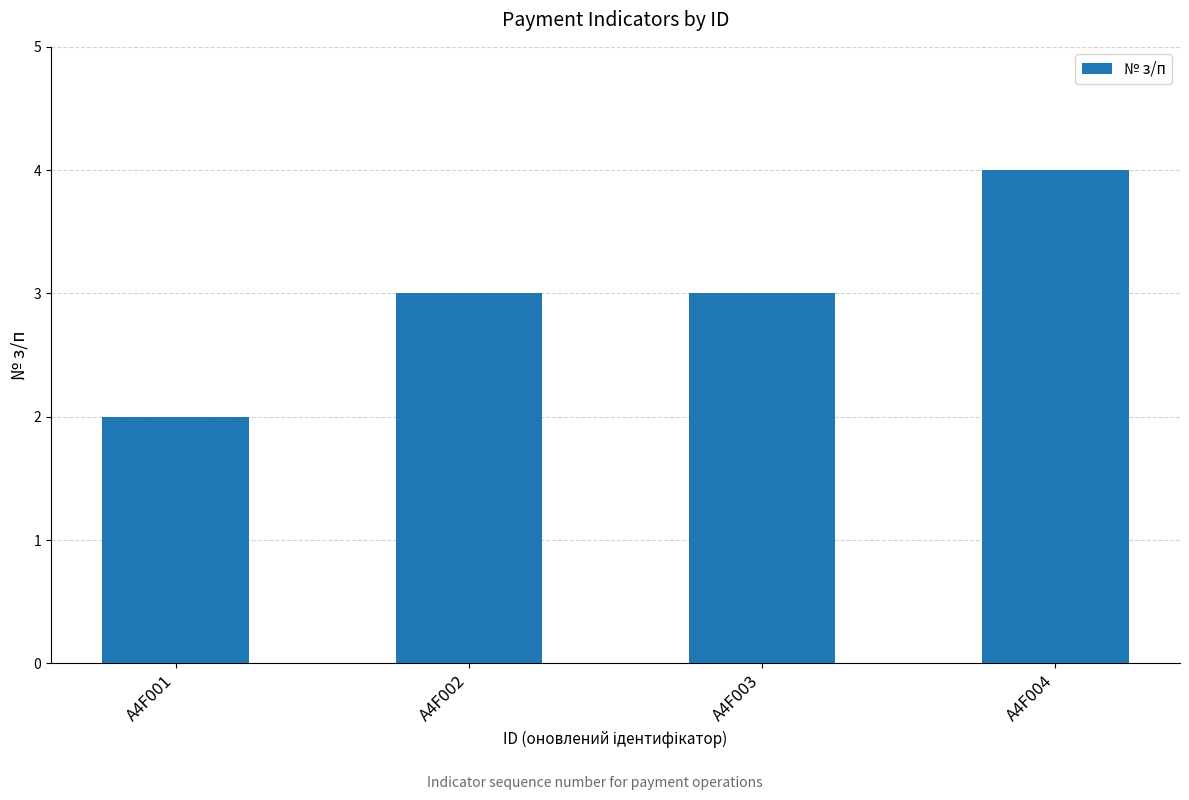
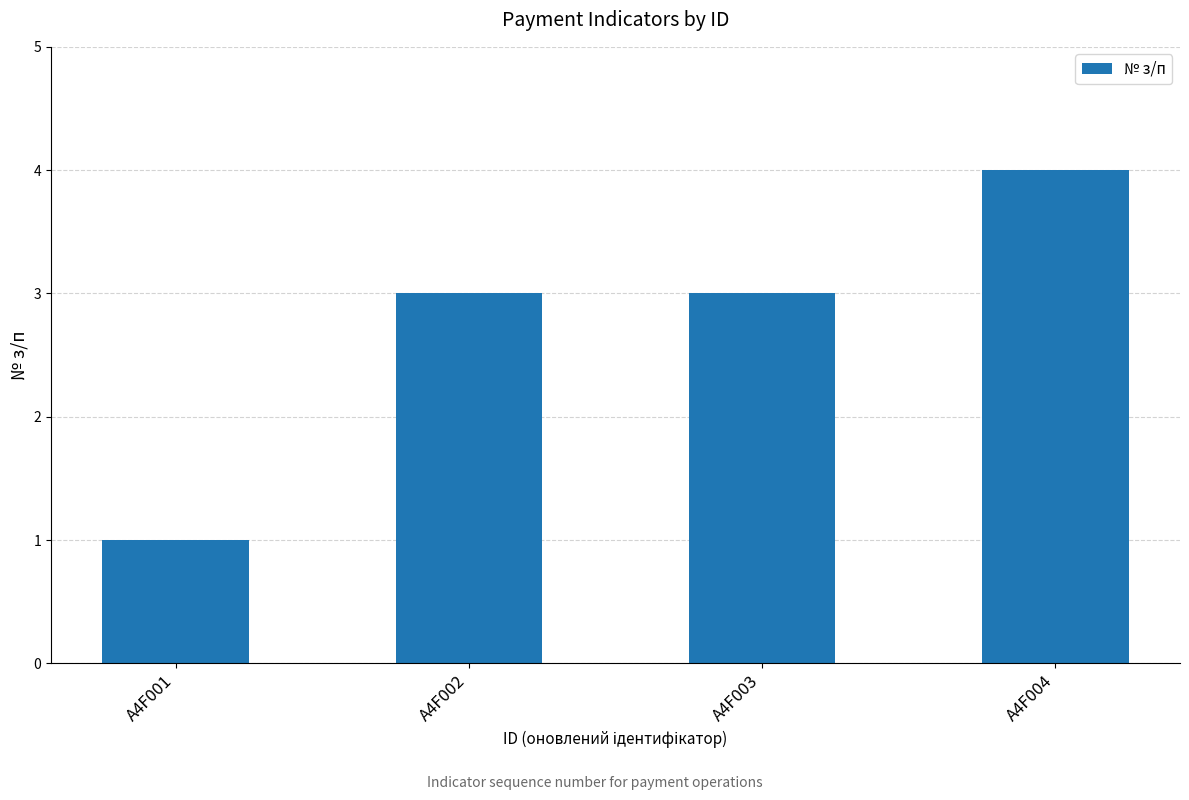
  {
-   "A4F001": 2,
+   "A4F001": 1,
    "A4F002": 3,
    "A4F003": 3,
    "A4F004": 4
  }
